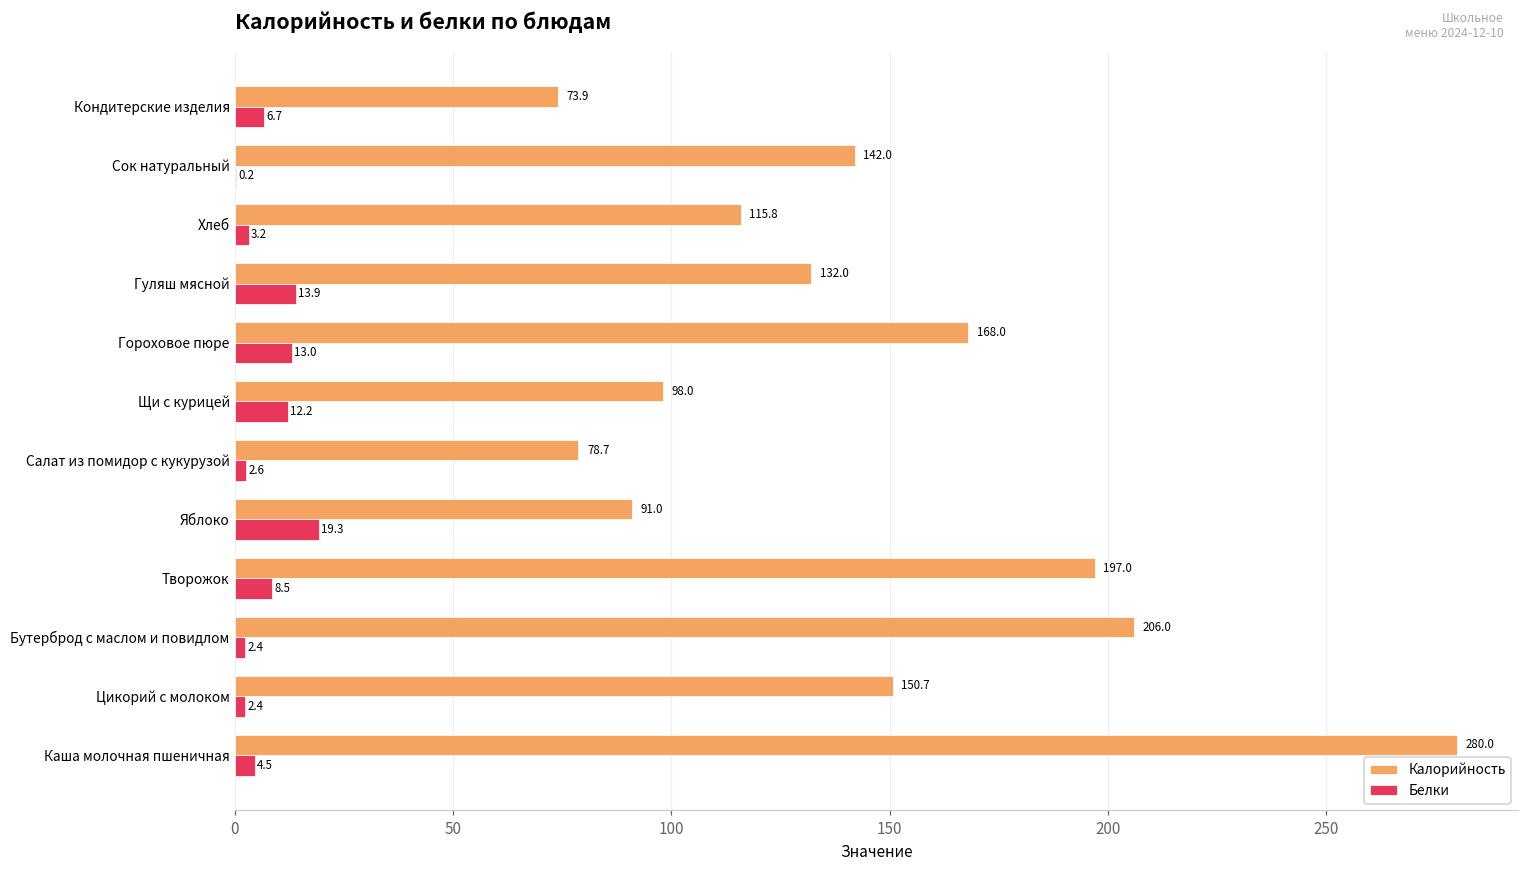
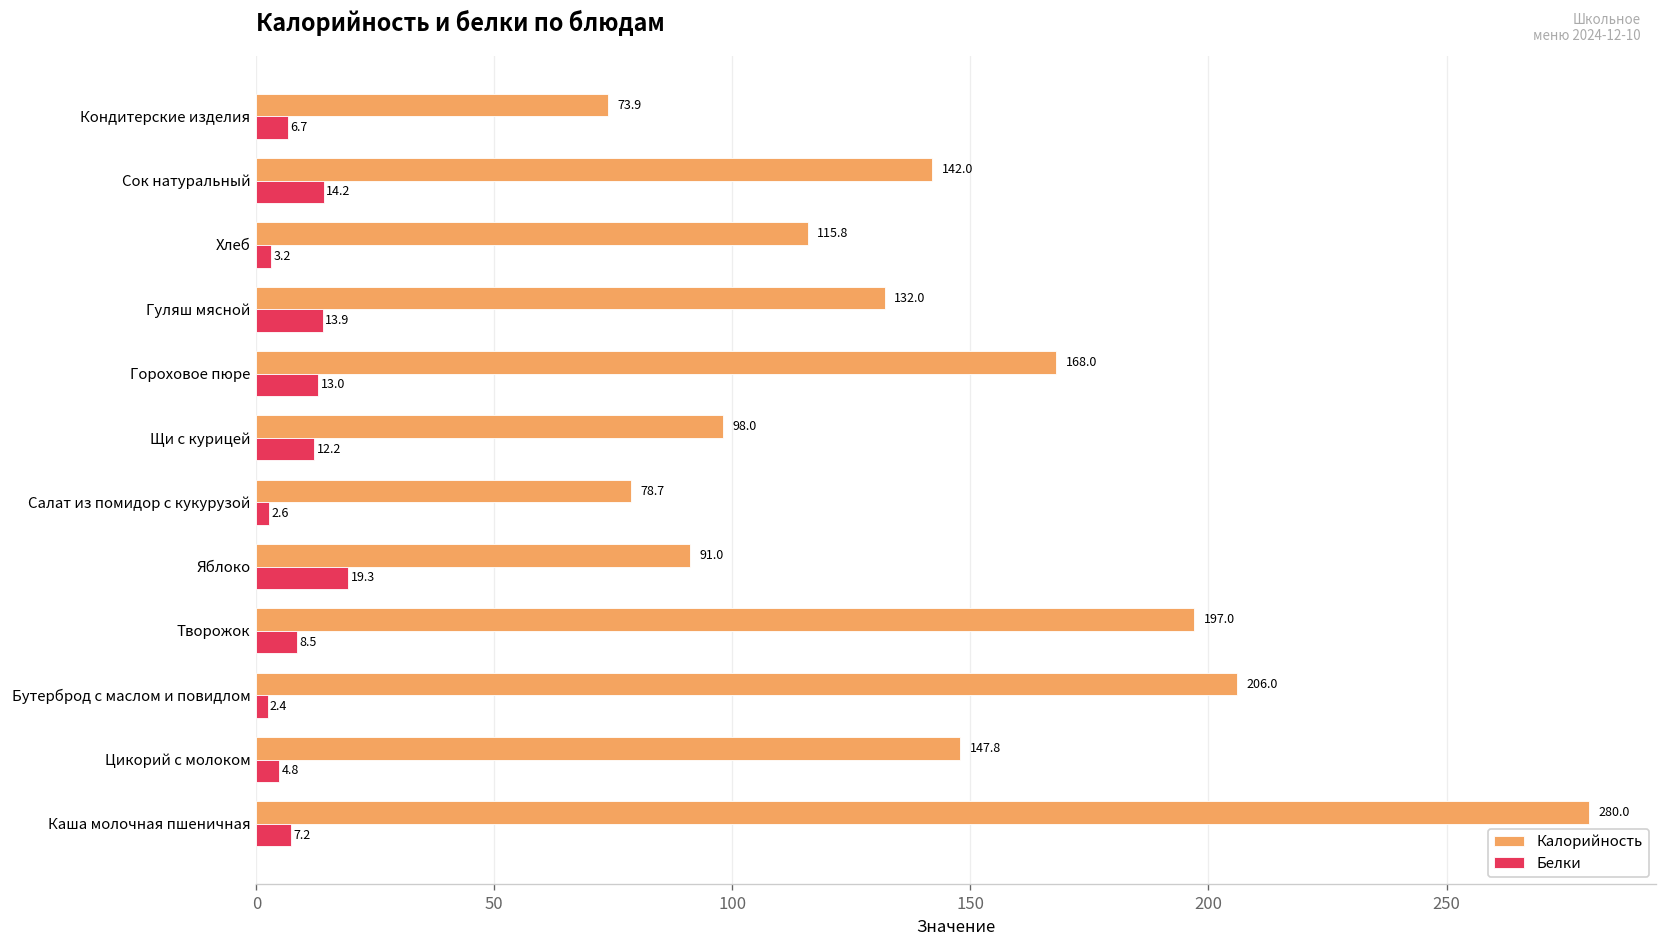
  {
    "Калорийность": {
      "Кондитерские изделия": 73.9,
      "Сок натуральный": 142.0,
      "Хлеб": 115.8,
      "Гуляш мясной": 132.0,
      "Гороховое пюре": 168.0,
      "Щи с курицей": 98.0,
      "Салат из помидор с кукурузой": 78.7,
      "Яблоко": 91.0,
      "Творожок": 197.0,
      "Бутерброд с маслом и повидлом": 206.0,
-     "Цикорий с молоком": 150.7,
+     "Цикорий с молоком": 147.8,
      "Каша молочная пшеничная": 280.0
    },
    "Белки": {
      "Кондитерские изделия": 6.7,
-     "Сок натуральный": 0.2,
+     "Сок натуральный": 14.2,
      "Хлеб": 3.2,
      "Гуляш мясной": 13.9,
      "Гороховое пюре": 13.0,
      "Щи с курицей": 12.2,
      "Салат из помидор с кукурузой": 2.6,
      "Яблоко": 19.3,
      "Творожок": 8.5,
      "Бутерброд с маслом и повидлом": 2.4,
-     "Цикорий с молоком": 2.4,
-     "Каша молочная пшеничная": 4.5
+     "Цикорий с молоком": 4.8,
+     "Каша молочная пшеничная": 7.2
    }
  }
